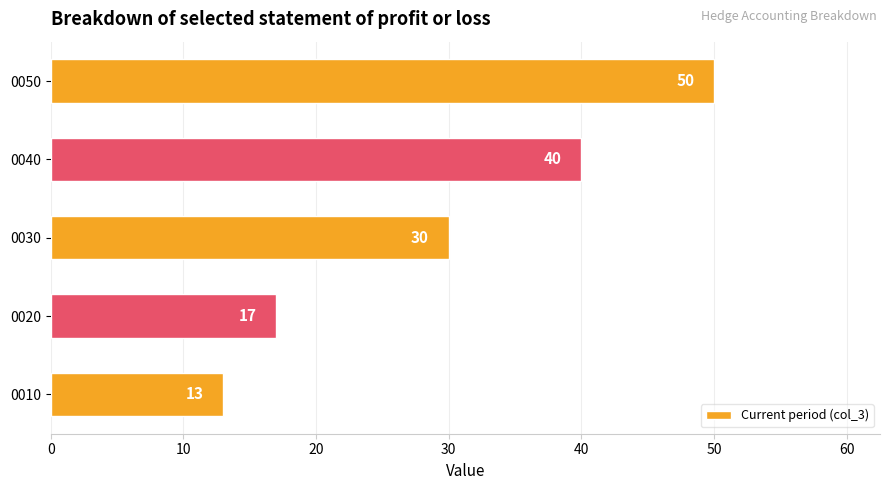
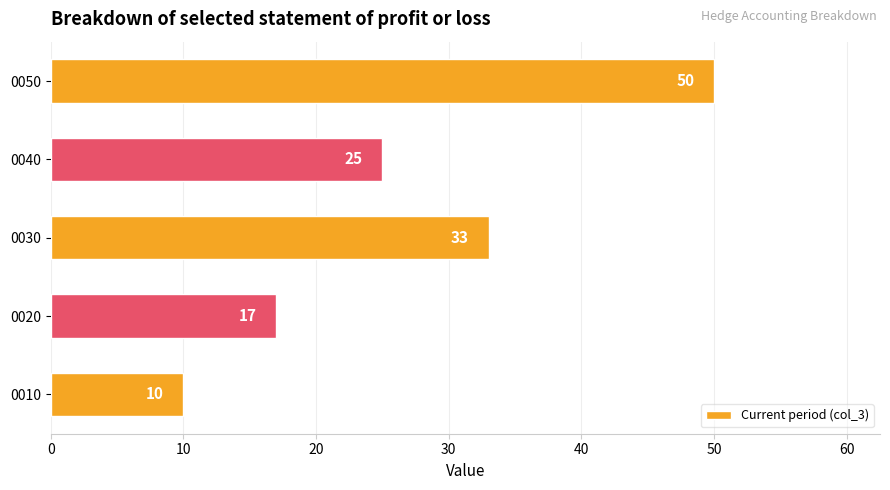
  {
    "0050": 50,
-   "0040": 40,
-   "0030": 30,
+   "0040": 25,
+   "0030": 33,
    "0020": 17,
-   "0010": 13
+   "0010": 10
  }
